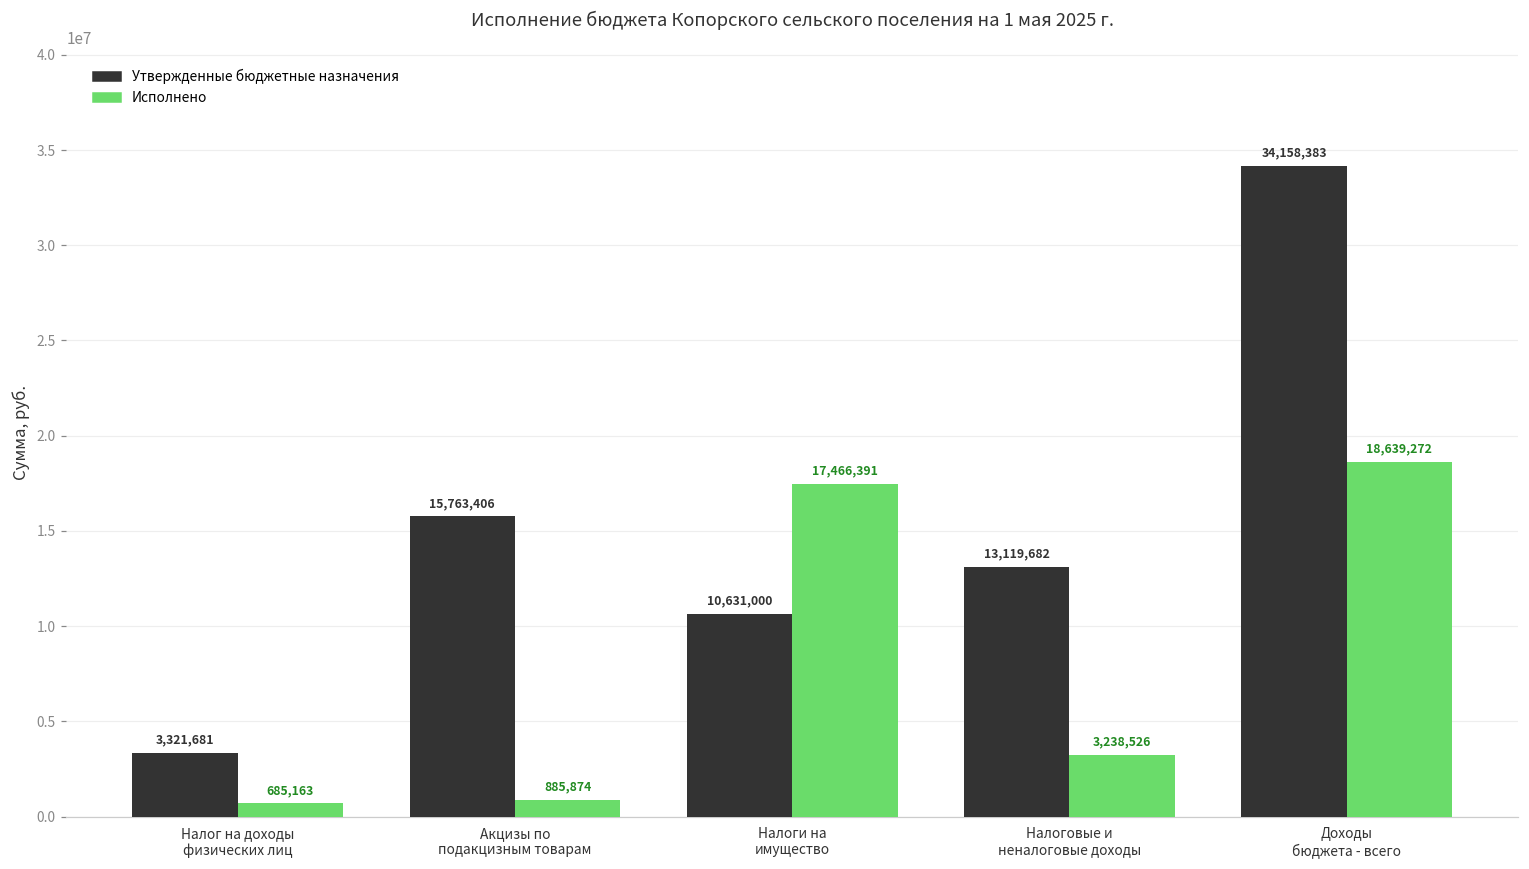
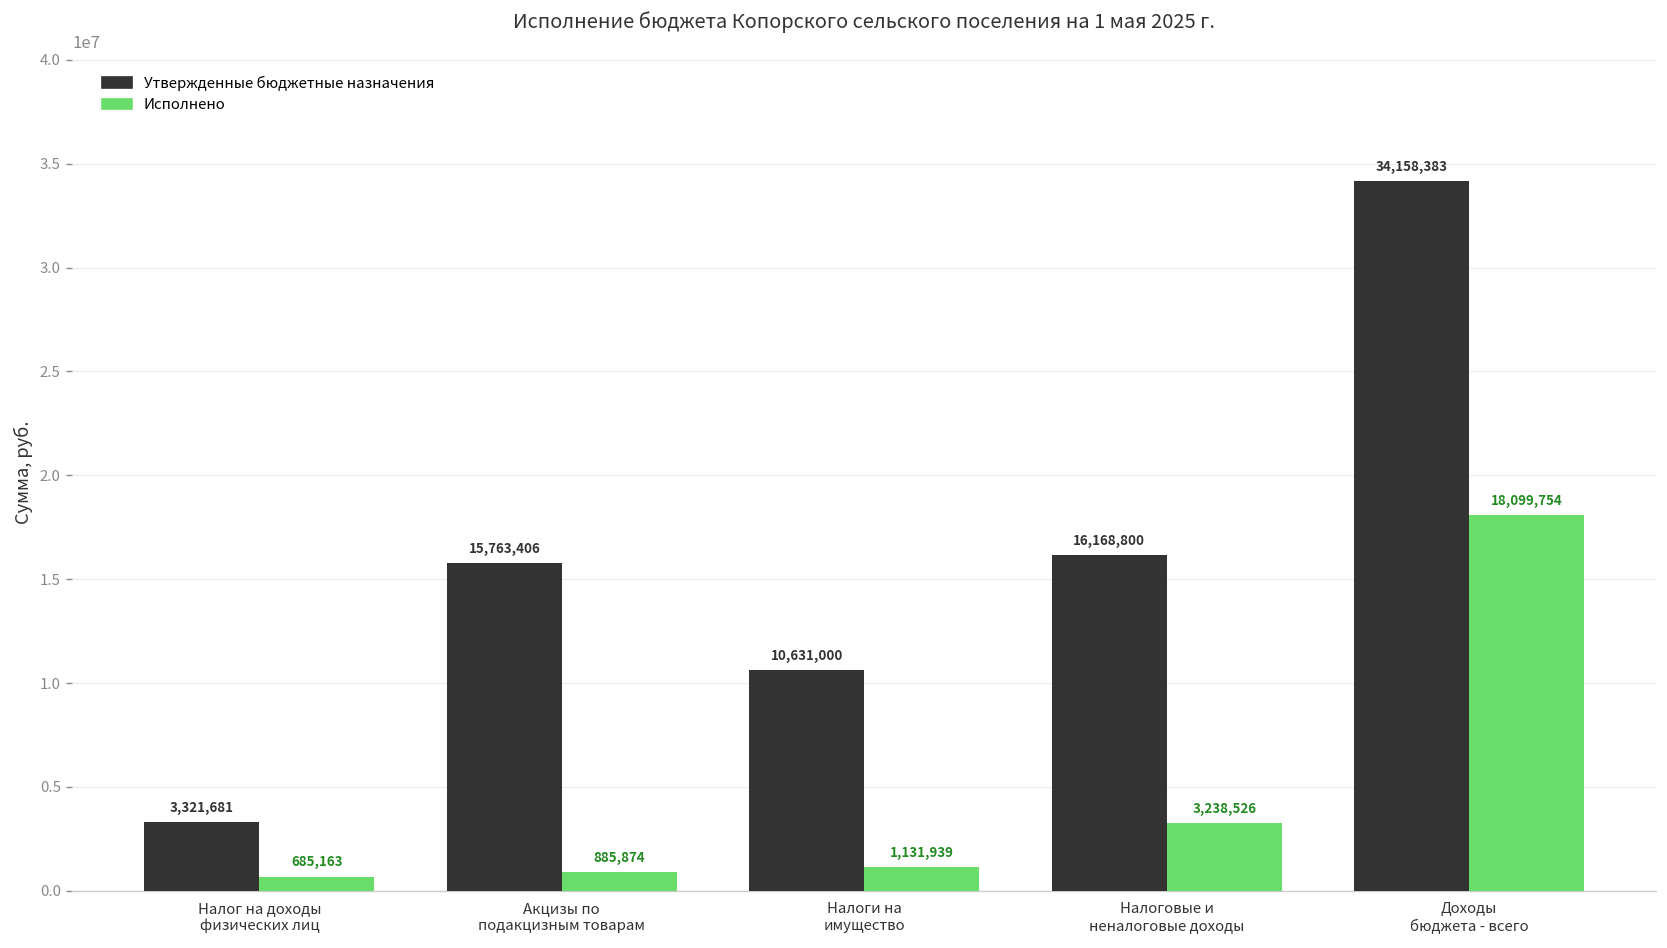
  {
    "Утвержденные бюджетные назначения": {
      "Налог на доходы физических лиц": "3,321,681",
      "Акцизы по подакцизным товарам": "15,763,406",
      "Налоги на имущество": "10,631,000",
-     "Налоговые и неналоговые доходы": "13,119,682",
+     "Налоговые и неналоговые доходы": "16,168,800",
      "Доходы бюджета - всего": "34,158,383"
    },
    "Исполнено": {
      "Налог на доходы физических лиц": "685,163",
      "Акцизы по подакцизным товарам": "885,874",
-     "Налоги на имущество": "17,466,391",
+     "Налоги на имущество": "1,131,939",
      "Налоговые и неналоговые доходы": "3,238,526",
-     "Доходы бюджета - всего": "18,639,272"
+     "Доходы бюджета - всего": "18,099,754"
    }
  }
